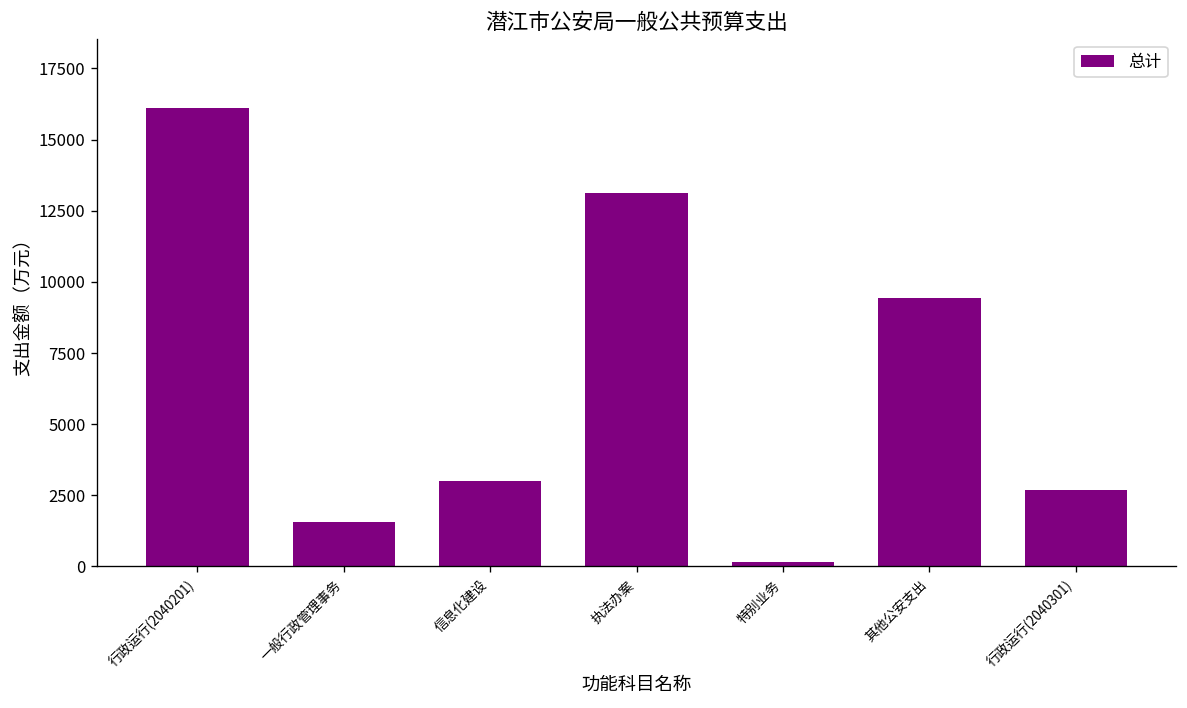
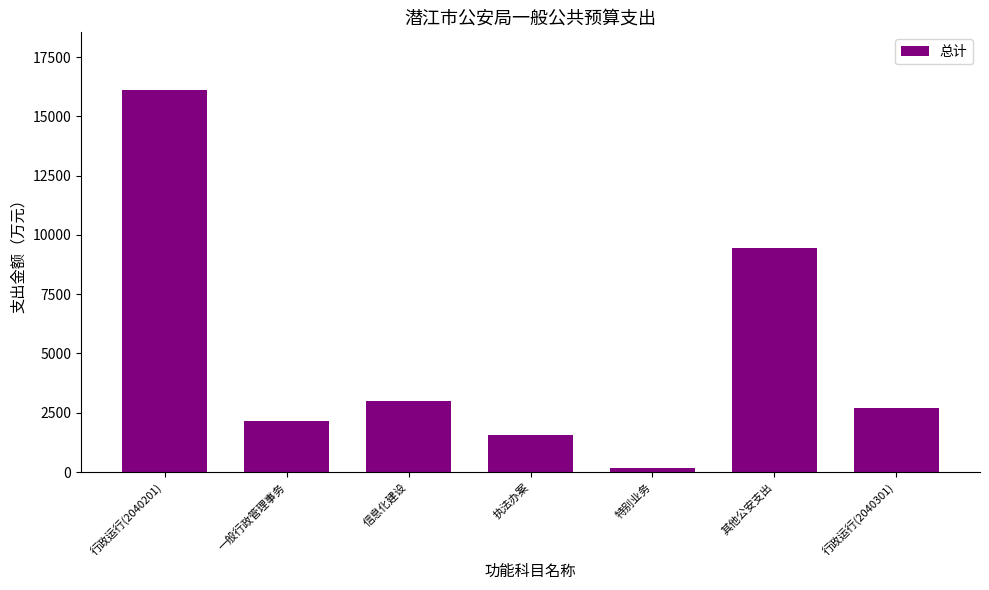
  {
    "行政运行(2040201)": 16100,
-   "一般行政管理事务": 1600,
+   "一般行政管理事务": 2200,
    "信息化建设": 3000,
-   "执法办案": 13100,
+   "执法办案": 1600,
    "特别业务": 200,
    "其他公安支出": 9400,
    "行政运行(2040301)": 2700
  }
